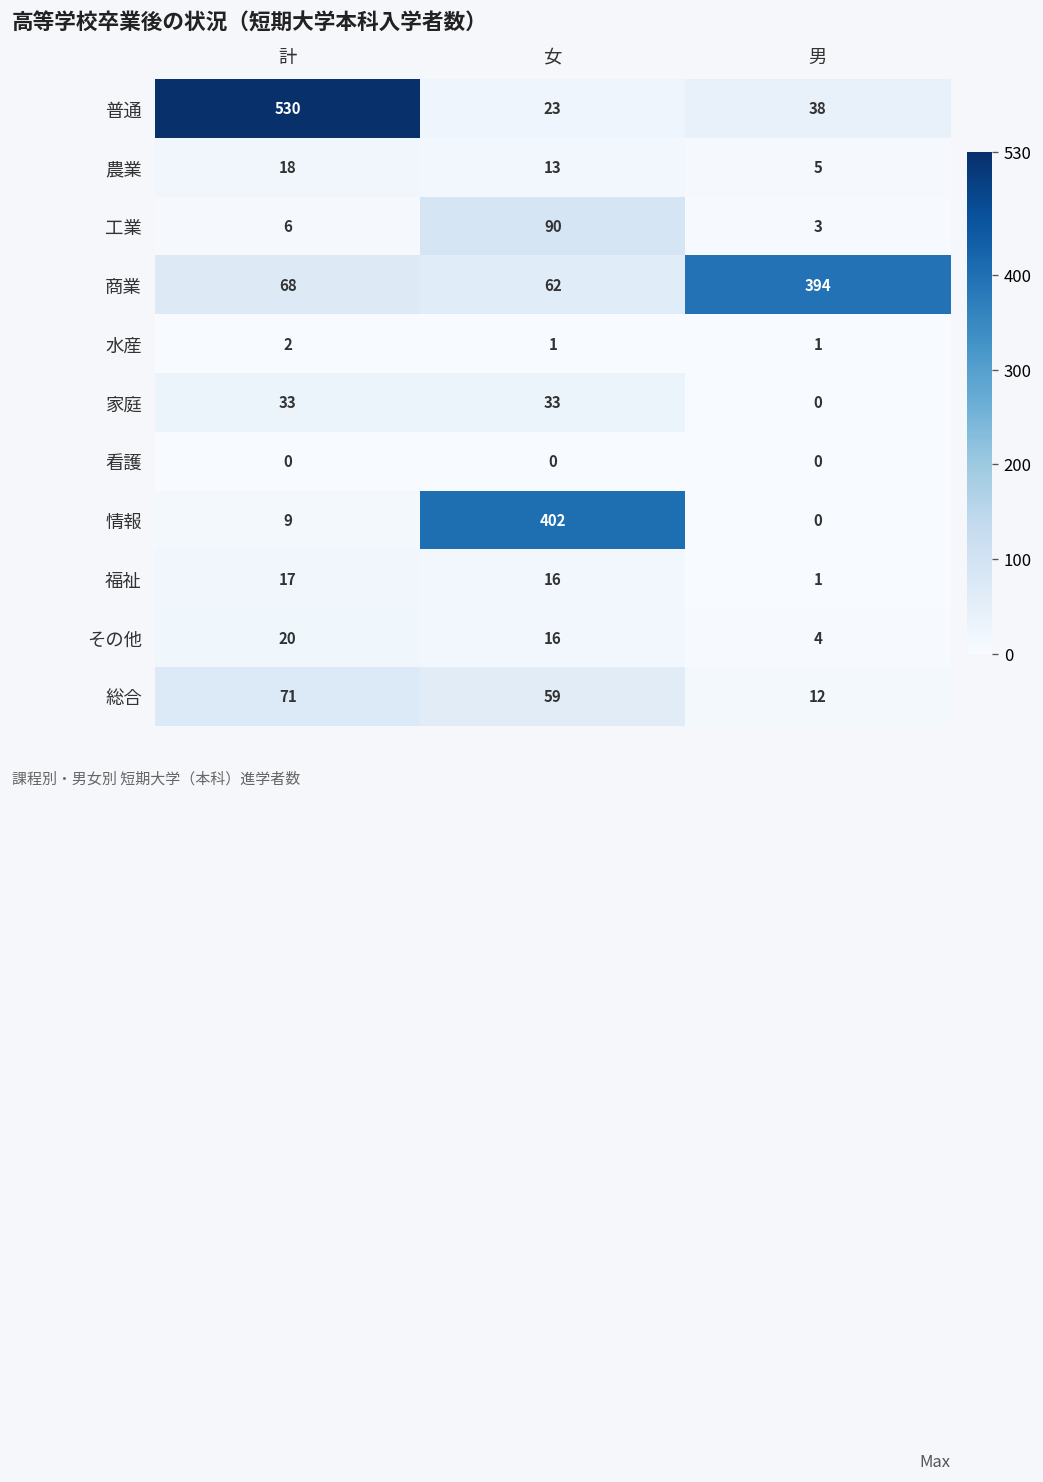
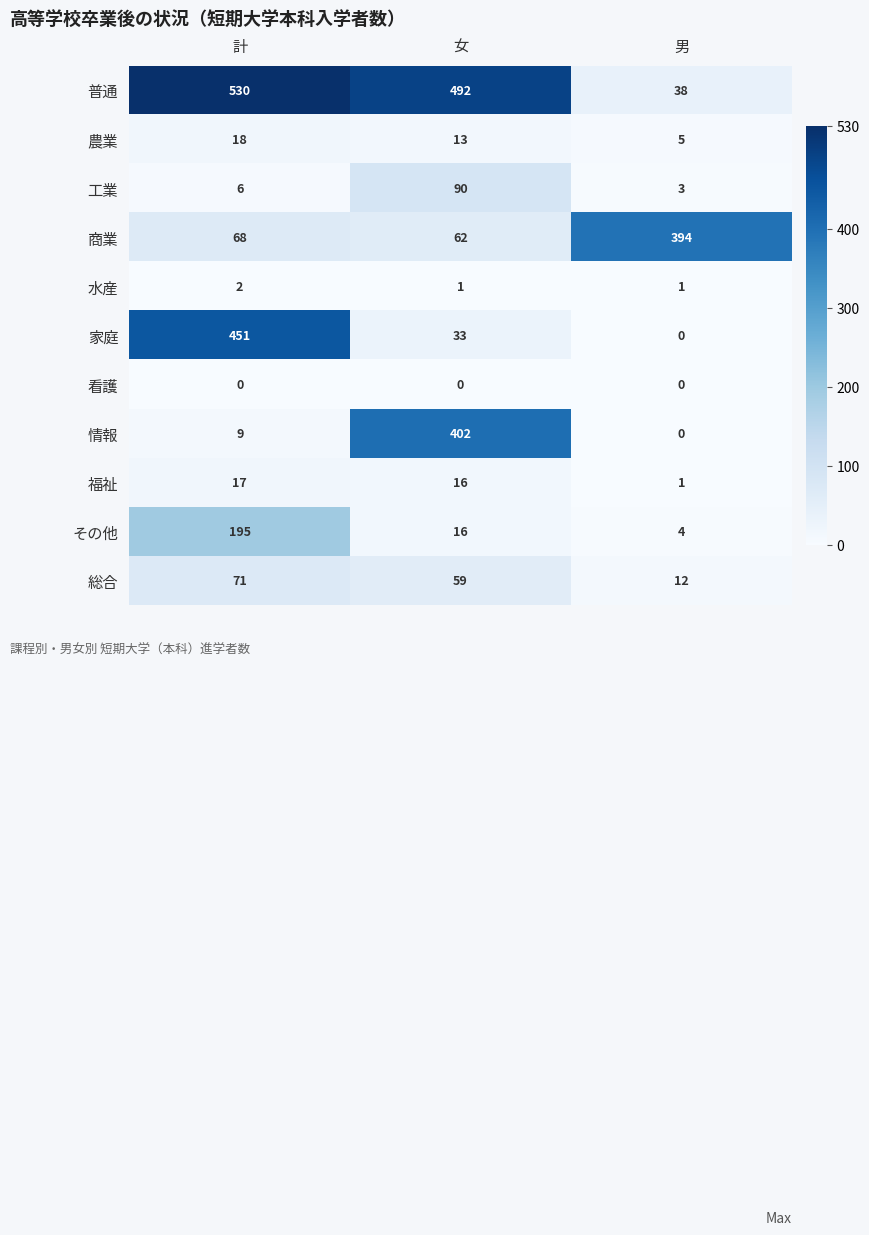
  {
    "普通": {
      "計": 530,
-     "女": 23,
+     "女": 492,
      "男": 38
    },
    "農業": {
      "計": 18,
      "女": 13,
      "男": 5
    },
    "工業": {
      "計": 6,
      "女": 90,
      "男": 3
    },
    "商業": {
      "計": 68,
      "女": 62,
      "男": 394
    },
    "水産": {
      "計": 2,
      "女": 1,
      "男": 1
    },
    "家庭": {
-     "計": 33,
+     "計": 451,
      "女": 33,
      "男": 0
    },
    "看護": {
      "計": 0,
      "女": 0,
      "男": 0
    },
    "情報": {
      "計": 9,
      "女": 402,
      "男": 0
    },
    "福祉": {
      "計": 17,
      "女": 16,
      "男": 1
    },
    "その他": {
-     "計": 20,
+     "計": 195,
      "女": 16,
      "男": 4
    },
    "総合": {
      "計": 71,
      "女": 59,
      "男": 12
    }
  }
